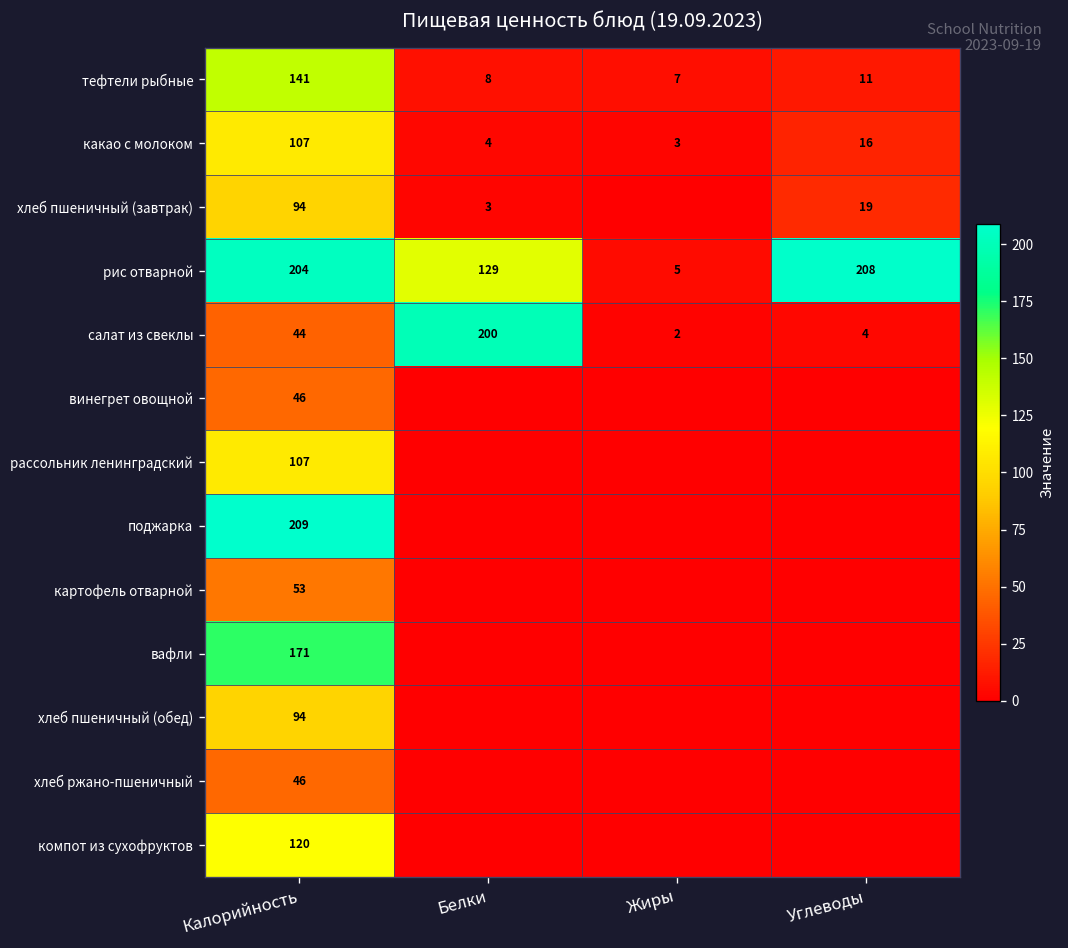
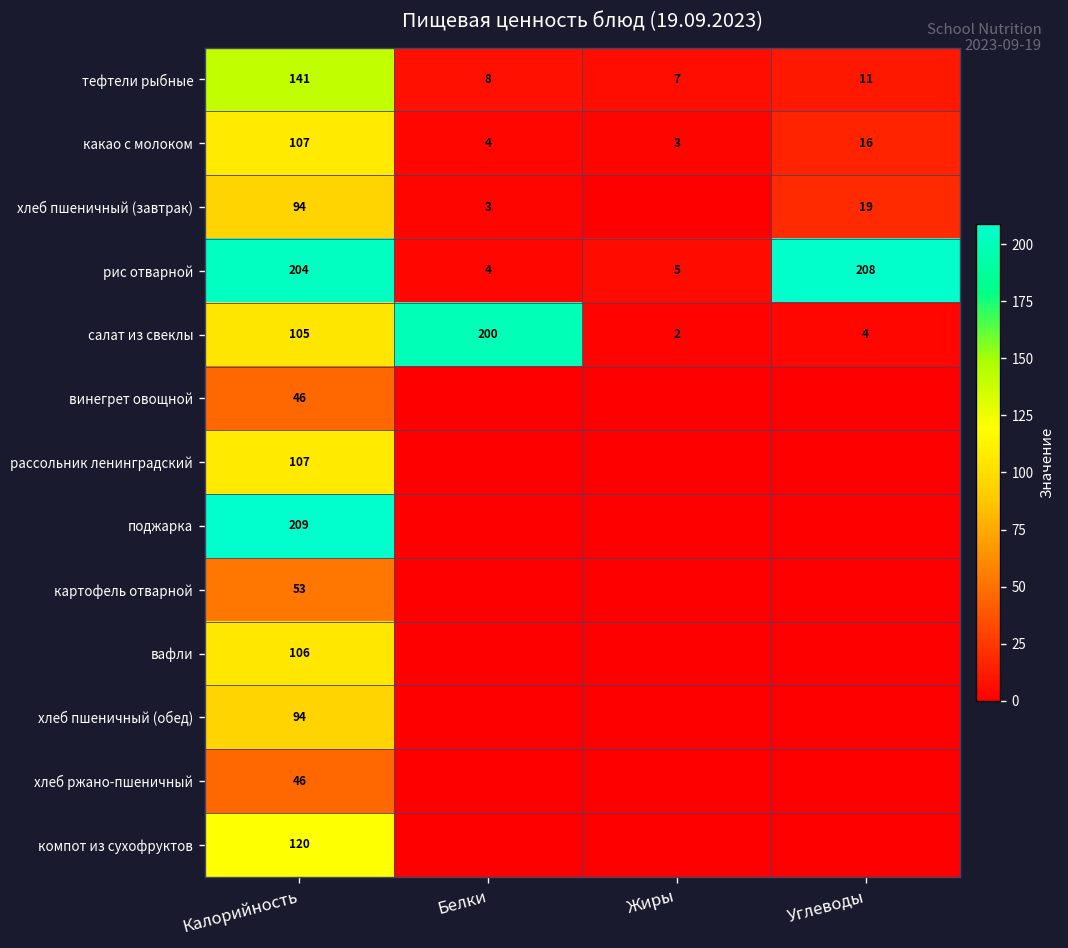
  {
    "тефтели рыбные": {
      "Калорийность": 141,
      "Белки": 8,
      "Жиры": 7,
      "Углеводы": 11
    },
    "какао с молоком": {
      "Калорийность": 107,
      "Белки": 4,
      "Жиры": 3,
      "Углеводы": 16
    },
    "хлеб пшеничный (завтрак)": {
      "Калорийность": 94,
      "Белки": 3,
      "Углеводы": 19
    },
    "рис отварной": {
      "Калорийность": 204,
-     "Белки": 129,
+     "Белки": 4,
      "Жиры": 5,
      "Углеводы": 208
    },
    "салат из свеклы": {
-     "Калорийность": 44,
+     "Калорийность": 105,
      "Белки": 200,
      "Жиры": 2,
      "Углеводы": 4
    },
    "винегрет овощной": {
      "Калорийность": 46
    },
    "рассольник ленинградский": {
      "Калорийность": 107
    },
    "поджарка": {
      "Калорийность": 209
    },
    "картофель отварной": {
      "Калорийность": 53
    },
    "вафли": {
-     "Калорийность": 171
+     "Калорийность": 106
    },
    "хлеб пшеничный (обед)": {
      "Калорийность": 94
    },
    "хлеб ржано-пшеничный": {
      "Калорийность": 46
    },
    "компот из сухофруктов": {
      "Калорийность": 120
    }
  }
